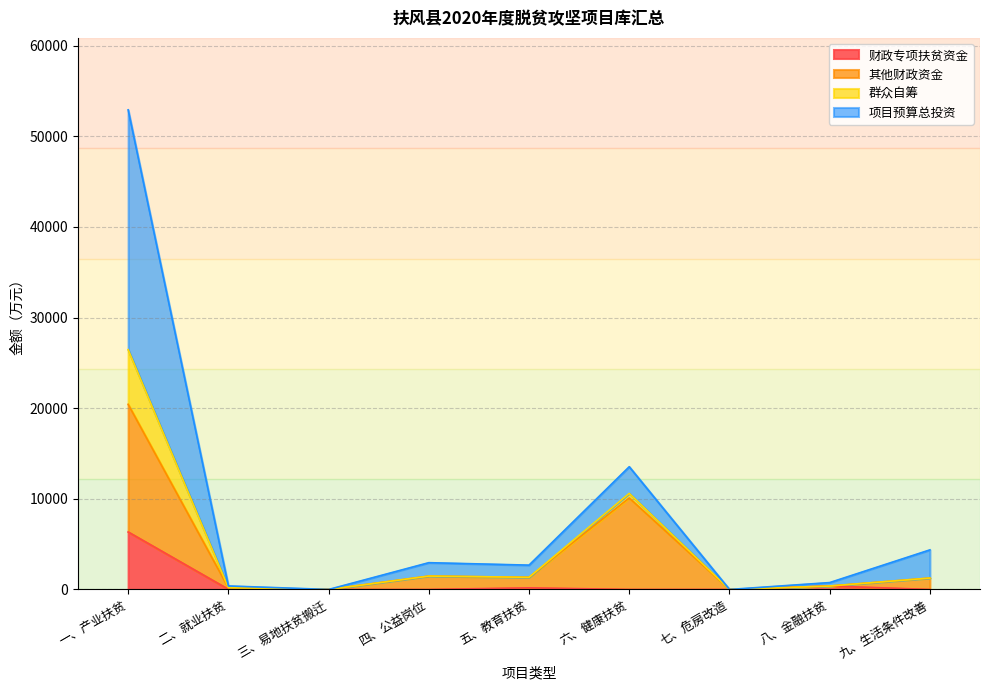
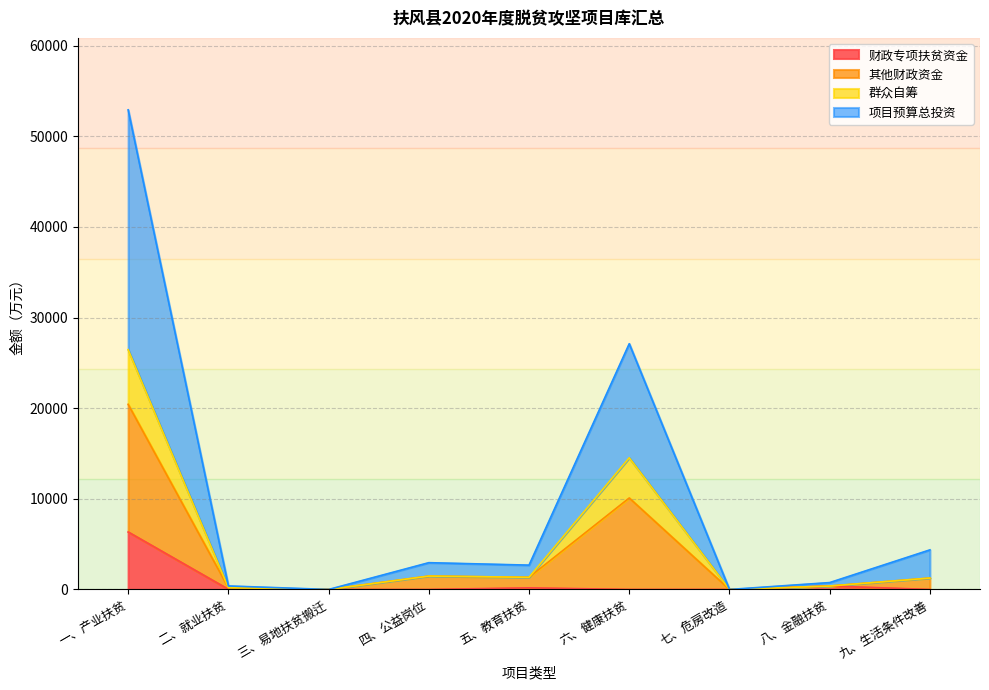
  {
    "财政专项扶贫资金": {
      "一、产业扶贫": 6000,
      "四、公益岗位": 0,
      "五、教育扶贫": 0,
      "六、健康扶贫": 0,
      "九、生活条件改善": 0
    },
    "其他财政资金": {
      "一、产业扶贫": 14000,
      "六、健康扶贫": 10000
    },
    "群众自筹": {
      "一、产业扶贫": 6000,
-     "六、健康扶贫": 1000
+     "六、健康扶贫": 4000
    },
    "项目预算总投资": {
      "一、产业扶贫": 26000,
      "四、公益岗位": 1000,
      "五、教育扶贫": 1000,
-     "六、健康扶贫": 3000,
+     "六、健康扶贫": 13000,
      "八、金融扶贫": 0,
      "九、生活条件改善": 3000
    }
  }
